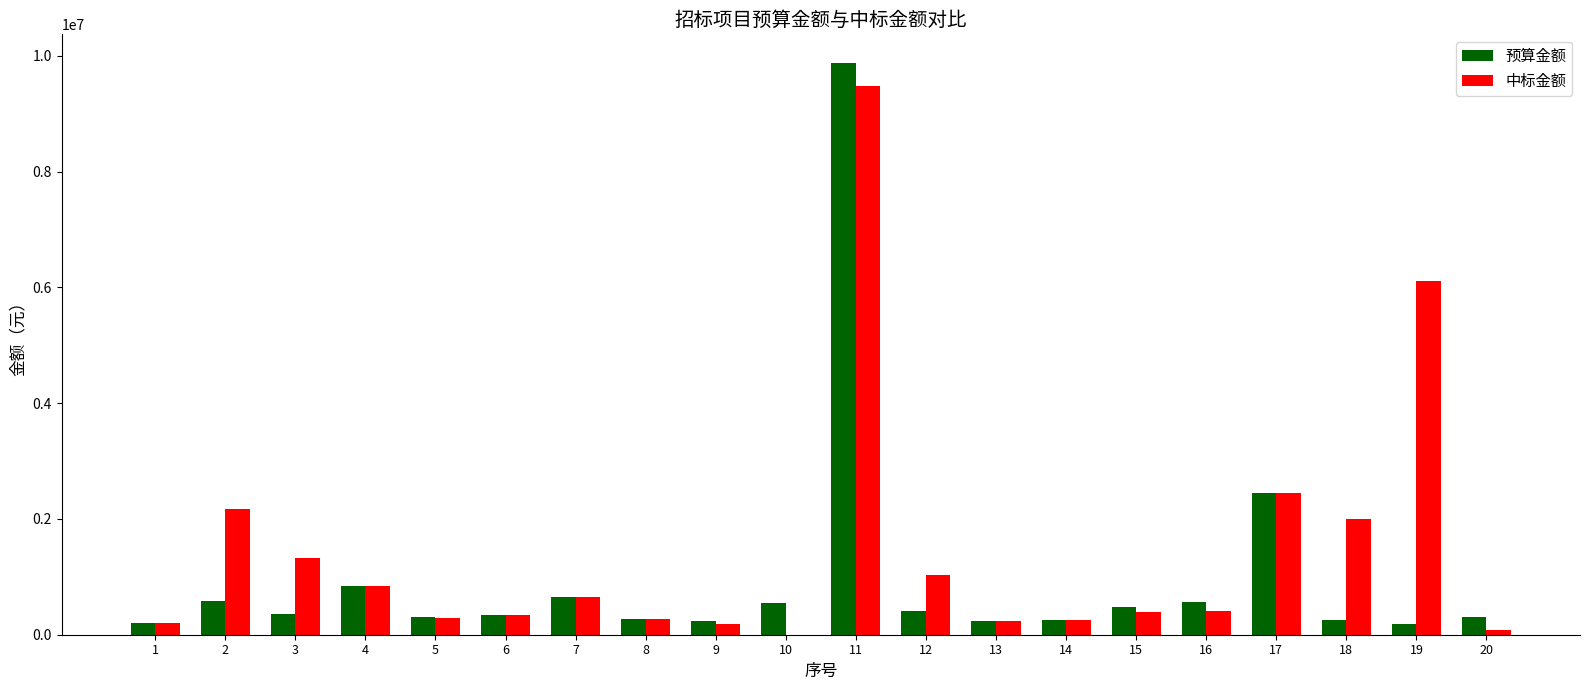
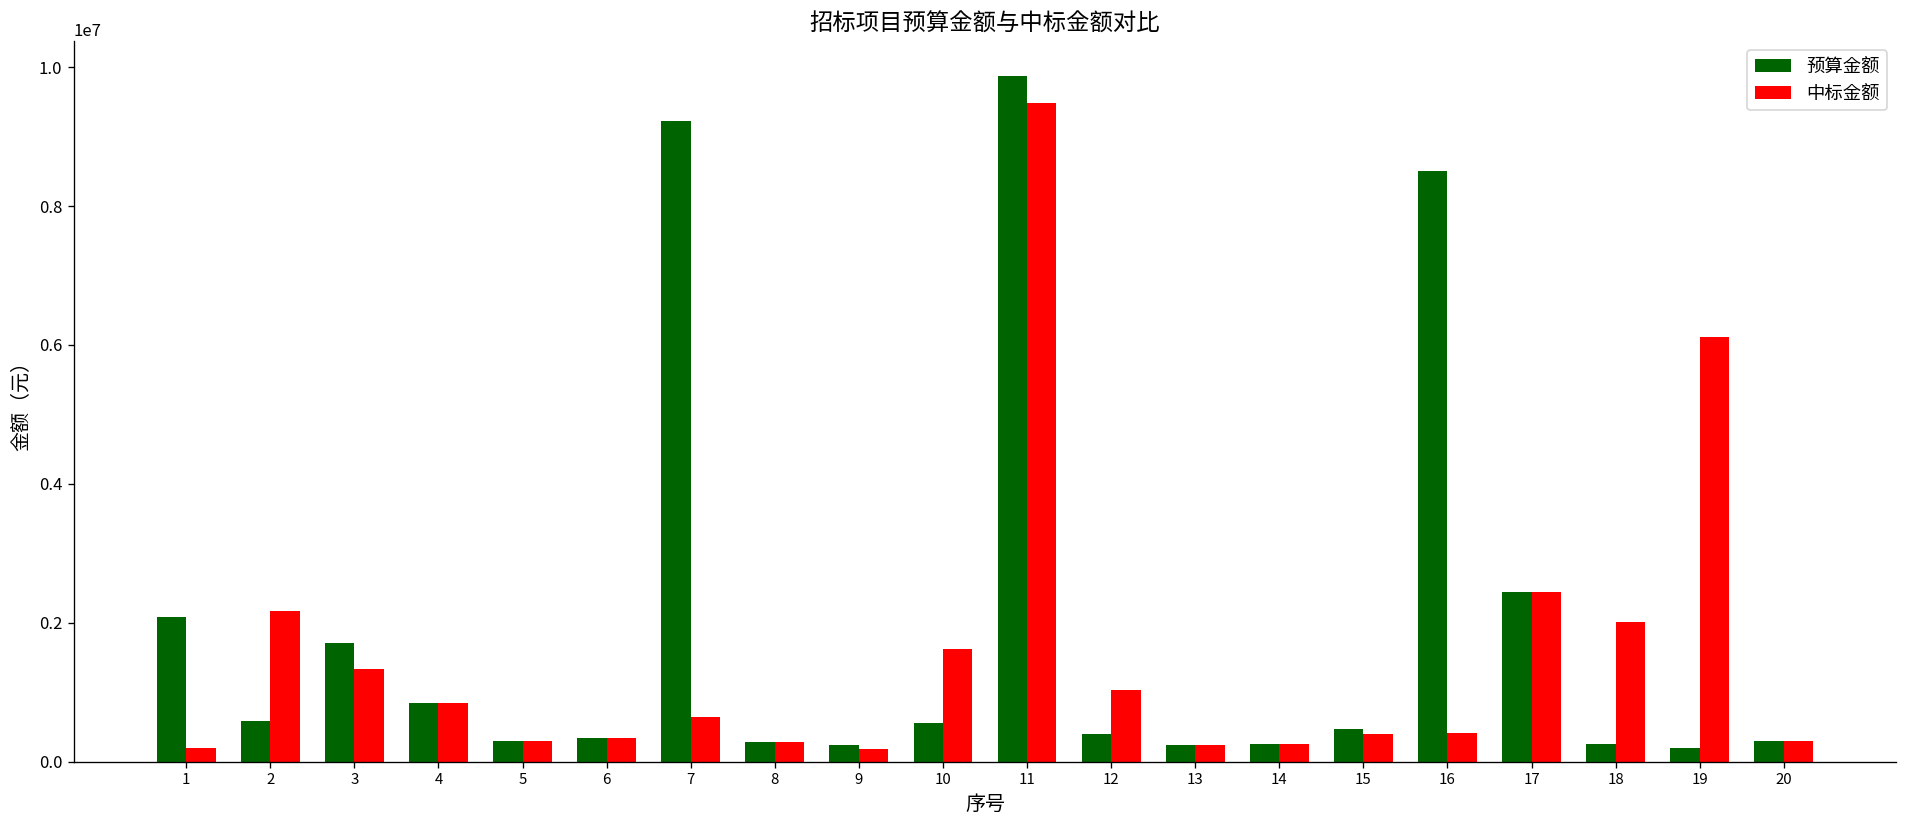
  {
    "预算金额": {
-     "1": 200000,
+     "1": 2100000,
      "2": 600000,
-     "3": 400000,
+     "3": 1700000,
      "4": 800000,
      "5": 300000,
      "6": 300000,
-     "7": 700000,
+     "7": 9200000,
      "8": 300000,
      "9": 200000,
      "10": 600000,
      "11": 9900000,
      "12": 400000,
      "13": 200000,
      "14": 300000,
      "15": 500000,
-     "16": 600000,
+     "16": 8500000,
      "17": 2500000,
      "18": 200000,
      "19": 200000,
      "20": 300000
    },
    "中标金额": {
      "1": 200000,
      "2": 2200000,
      "3": 1300000,
      "4": 800000,
      "5": 300000,
      "6": 300000,
      "7": 600000,
      "8": 300000,
      "9": 200000,
-     "10": 0,
+     "10": 1600000,
      "11": 9500000,
      "12": 1000000,
      "13": 200000,
      "14": 300000,
      "15": 400000,
      "16": 400000,
      "17": 2400000,
      "18": 2000000,
      "19": 6100000,
-     "20": 100000
+     "20": 300000
    }
  }
